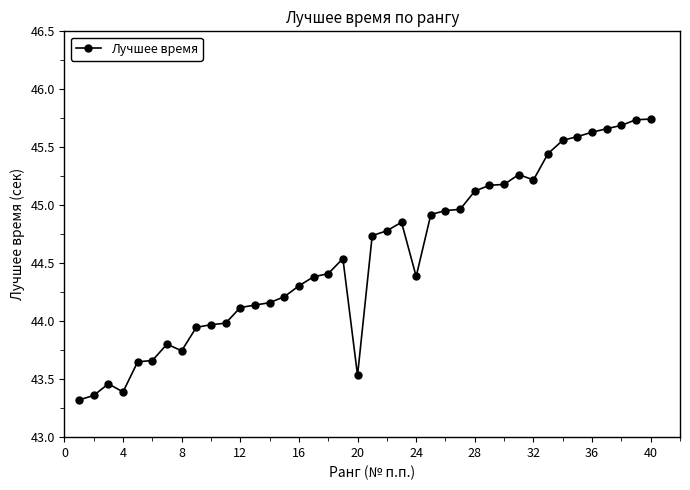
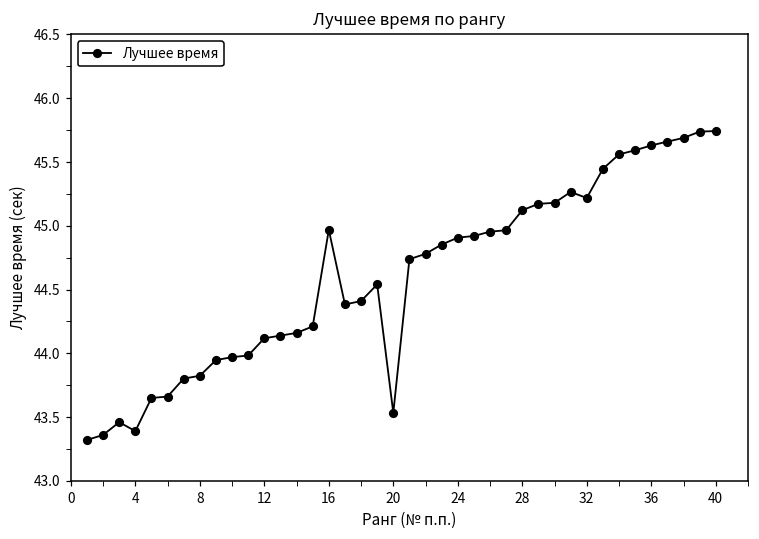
  {
    "4": 43.39,
-   "8": 43.75,
+   "8": 43.82,
    "12": 44.12,
-   "16": 44.31,
+   "16": 44.97,
    "20": 43.53,
-   "24": 44.39,
+   "24": 44.91,
    "28": 45.12,
    "32": 45.22,
    "36": 45.63,
    "40": 45.74
  }
